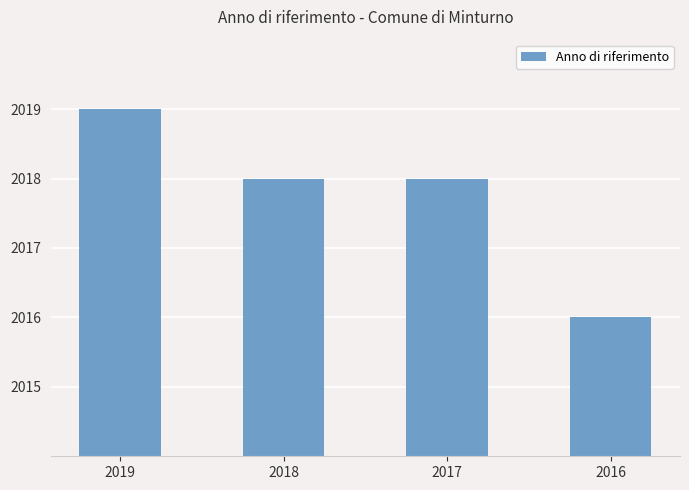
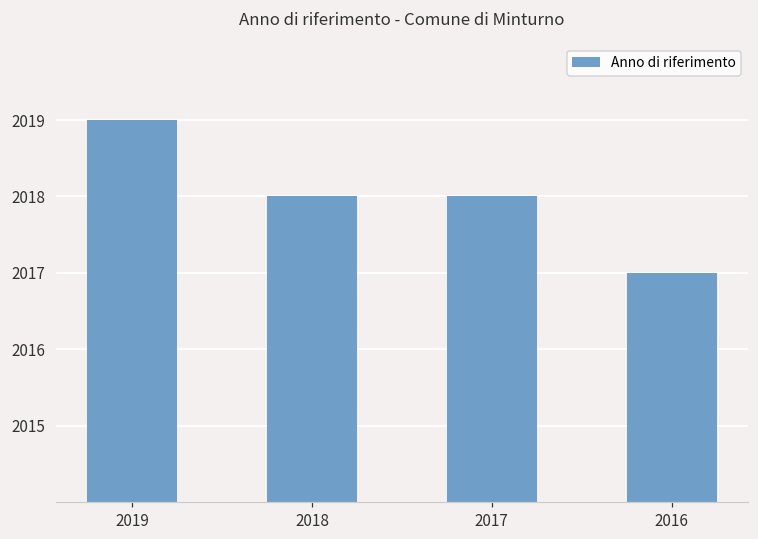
  {
    "2019": 2019,
    "2018": 2018,
    "2017": 2018,
-   "2016": 2016
+   "2016": 2017
  }
